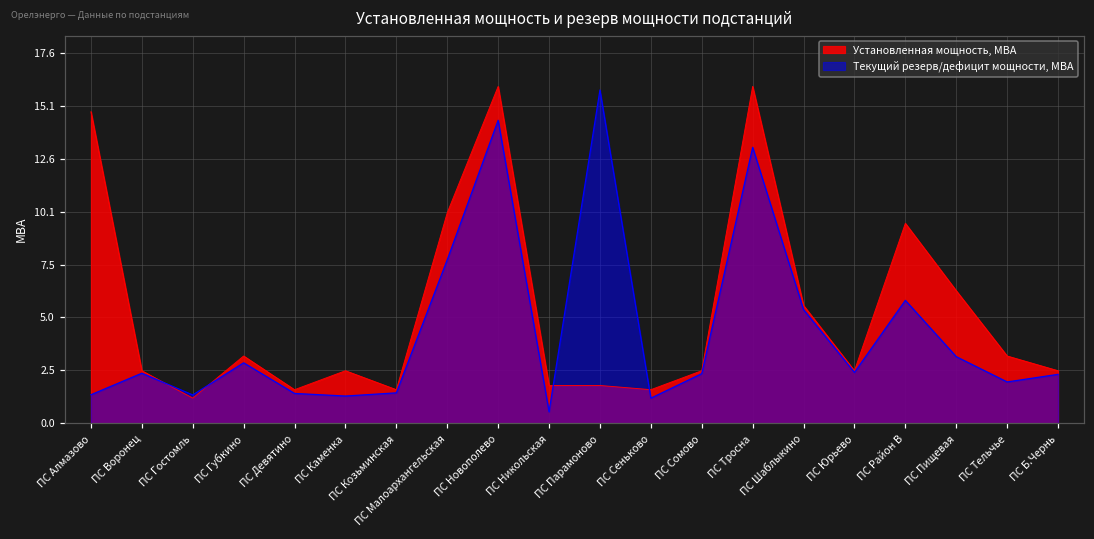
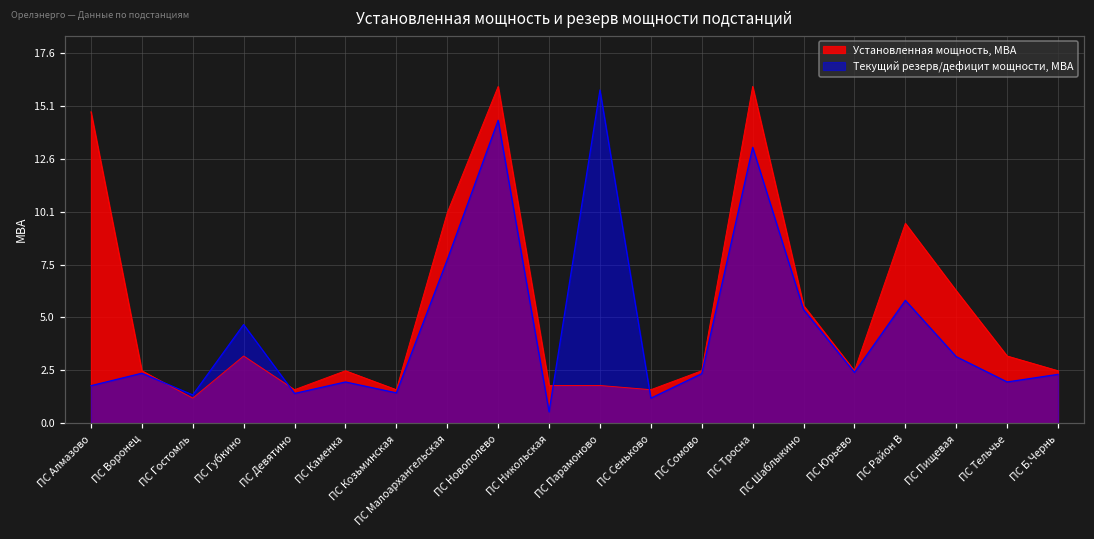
  {
    "Установленная мощность, МВА": {
      "ПС Алмазово": 14.8,
      "ПС Гостомль": 1.2,
      "ПС Губкино": 3.2,
      "ПС Девятино": 1.6,
      "ПС Каменка": 2.5,
      "ПС Козьминская": 1.6,
      "ПС Малоархангельская": 10.0,
      "ПС Новополево": 16.0,
      "ПС Никольская": 1.8,
      "ПС Парамоново": 1.8,
      "ПС Сеньково": 1.6,
      "ПС Сомово": 2.5,
      "ПС Тросна": 16.0,
      "ПС Шаблыкино": 5.6,
      "ПС Район В": 9.5,
      "ПС Пищевая": 6.3,
      "ПС Тельчье": 3.2,
      "ПС Б.Чернь": 2.5
    },
    "Текущий резерв/дефицит мощности, МВА": {
-     "ПС Алмазово": 1.4,
+     "ПС Алмазово": 1.8,
      "ПС Гостомль": 1.4,
-     "ПС Губкино": 2.9,
+     "ПС Губкино": 4.7,
      "ПС Девятино": 1.4,
-     "ПС Каменка": 1.3,
+     "ПС Каменка": 2.0,
      "ПС Козьминская": 1.5,
      "ПС Малоархангельская": 7.8,
      "ПС Новополево": 14.4,
      "ПС Никольская": 0.6,
      "ПС Парамоново": 15.8,
      "ПС Сеньково": 1.2,
      "ПС Сомово": 2.4,
      "ПС Тросна": 13.1,
      "ПС Шаблыкино": 5.4,
      "ПС Район В": 5.8,
      "ПС Пищевая": 3.2,
      "ПС Тельчье": 2.0,
      "ПС Б.Чернь": 2.3
    }
  }
